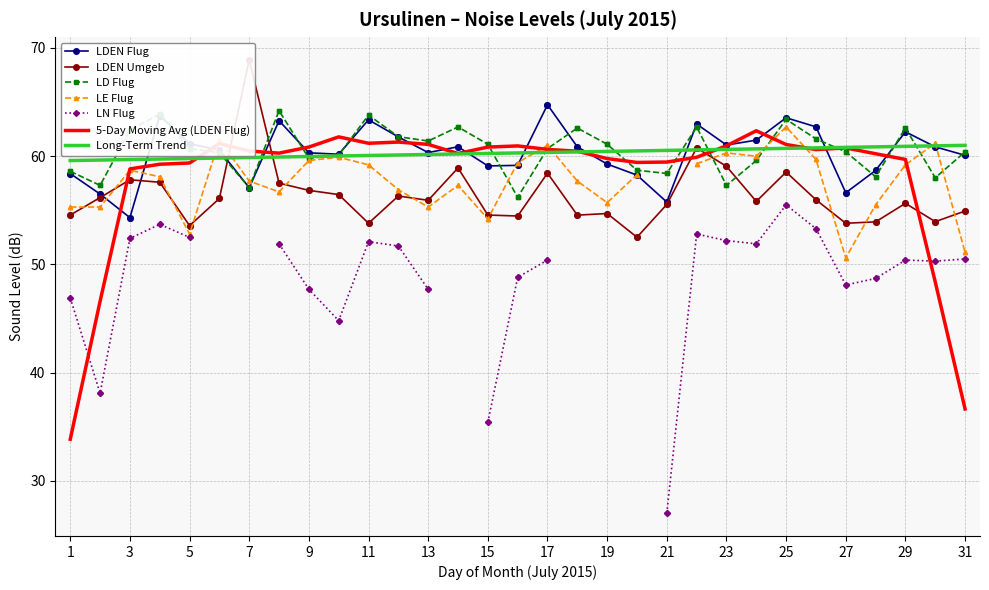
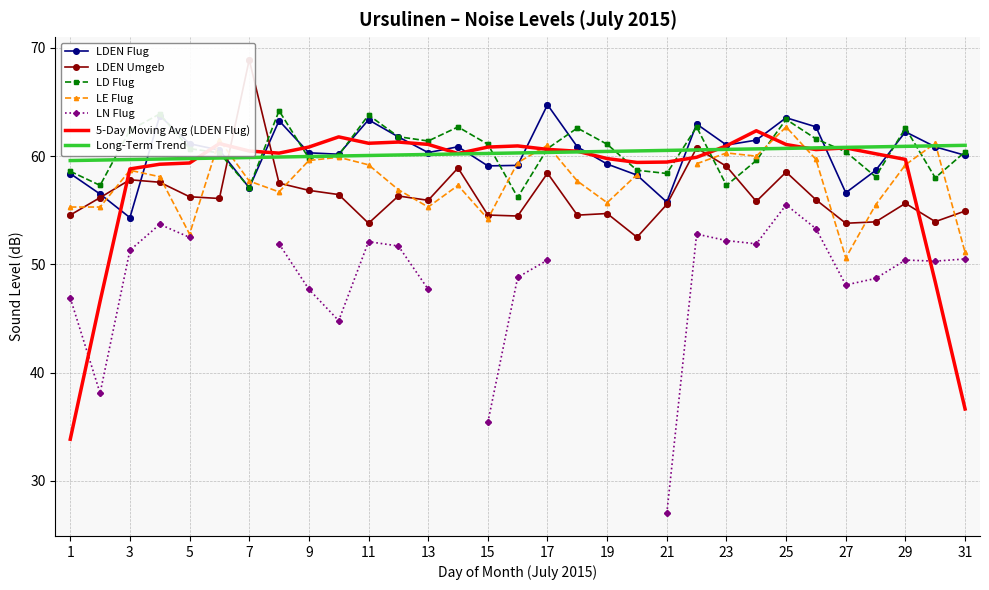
  {
    "LDEN Flug": {
      "3": 54.3,
      "9": 60.3,
      "11": 63.4,
      "15": 59.1,
      "17": 64.8,
      "19": 59.3,
      "27": 56.6,
      "29": 62.3,
      "31": 60.1
    },
    "LDEN Umgeb": {
      "1": 54.6,
      "3": 57.8,
-     "5": 53.6,
+     "5": 56.3,
      "9": 56.8,
      "11": 53.8,
      "13": 55.9,
      "15": 54.6,
      "17": 58.4,
      "19": 54.7,
      "23": 59.1,
      "25": 58.5,
      "27": 53.8,
      "29": 55.6,
      "31": 54.9
    },
    "LD Flug": {
      "11": 63.8,
      "13": 61.4,
      "15": 61.1,
      "19": 61.1,
      "21": 58.4,
      "23": 57.3,
      "27": 60.4,
      "29": 62.6,
      "31": 60.4
    },
    "LE Flug": {
      "1": 55.3,
      "5": 52.8,
      "7": 57.7,
      "11": 59.2,
      "13": 55.3,
      "15": 54.2,
      "17": 61.0,
      "19": 55.7,
      "23": 60.3,
      "25": 62.7,
      "27": 50.6,
      "29": 59.2,
      "31": 51.1
    },
    "LN Flug": {
      "1": 46.9,
-     "3": 52.4,
+     "3": 51.3,
      "5": 52.5,
      "9": 47.7,
      "11": 52.1,
      "13": 47.7,
      "15": 35.4,
      "17": 50.4,
      "21": 27.0,
      "23": 52.2,
      "25": 55.5,
      "27": 48.1,
      "29": 50.4,
      "31": 50.5
    },
    "5-Day Moving Avg (LDEN Flug)": {
      "1": 33.8,
      "5": 59.4,
      "9": 60.8,
      "11": 61.2,
      "13": 61.1,
      "15": 60.8,
      "19": 59.8,
      "21": 59.5,
      "25": 61.1,
      "29": 59.7,
      "31": 36.6
    },
    "Long-Term Trend": {
      "1": 59.6,
      "3": 59.7,
      "5": 59.8,
      "7": 59.9,
      "11": 60.1,
      "15": 60.3,
      "17": 60.3,
      "19": 60.4,
      "21": 60.5,
      "23": 60.6,
      "25": 60.7,
      "29": 60.9,
      "31": 61.0
    }
  }
